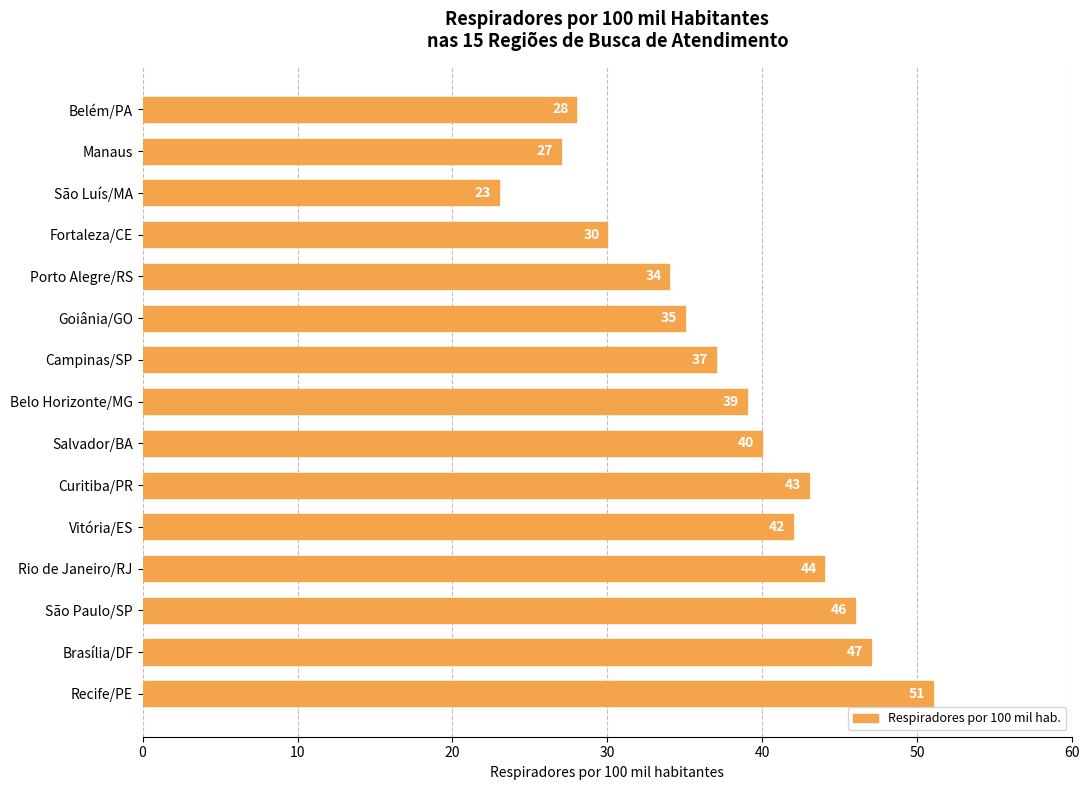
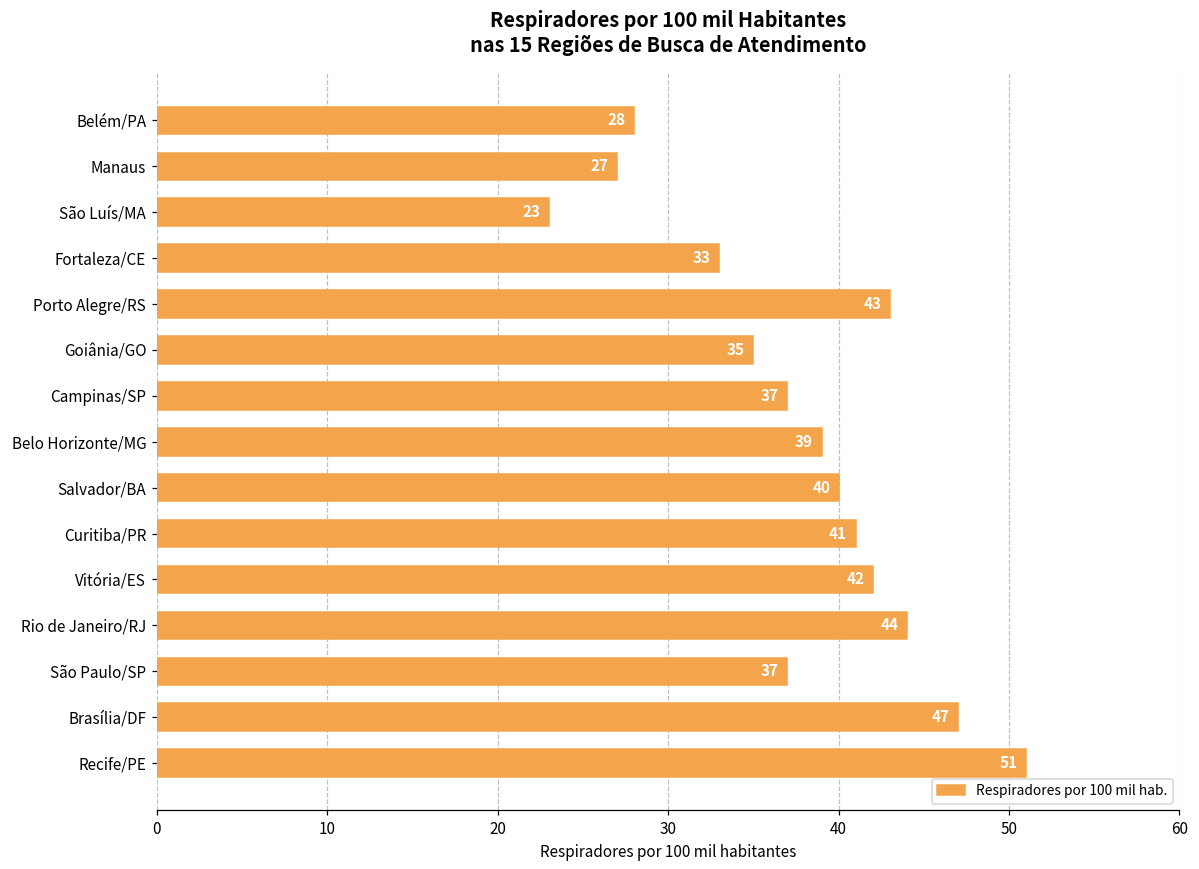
  {
    "Belém/PA": 28,
    "Manaus": 27,
    "São Luís/MA": 23,
-   "Fortaleza/CE": 30,
-   "Porto Alegre/RS": 34,
+   "Fortaleza/CE": 33,
+   "Porto Alegre/RS": 43,
    "Goiânia/GO": 35,
    "Campinas/SP": 37,
    "Belo Horizonte/MG": 39,
    "Salvador/BA": 40,
-   "Curitiba/PR": 43,
+   "Curitiba/PR": 41,
    "Vitória/ES": 42,
    "Rio de Janeiro/RJ": 44,
-   "São Paulo/SP": 46,
+   "São Paulo/SP": 37,
    "Brasília/DF": 47,
    "Recife/PE": 51
  }
